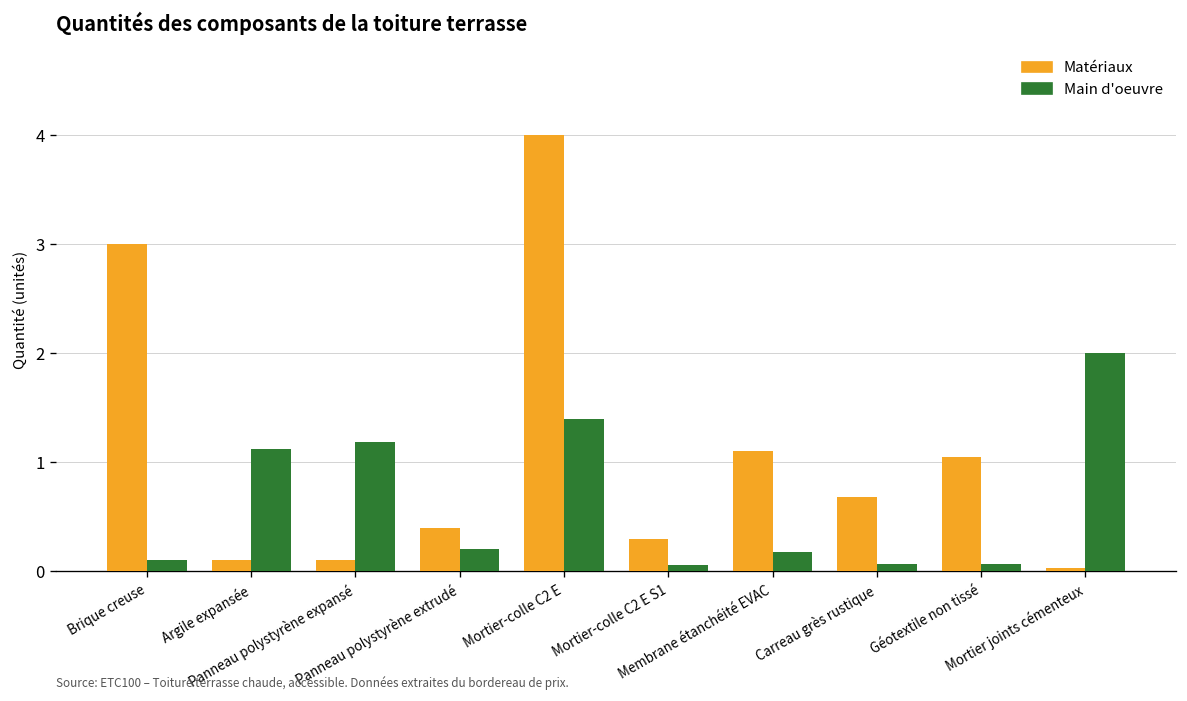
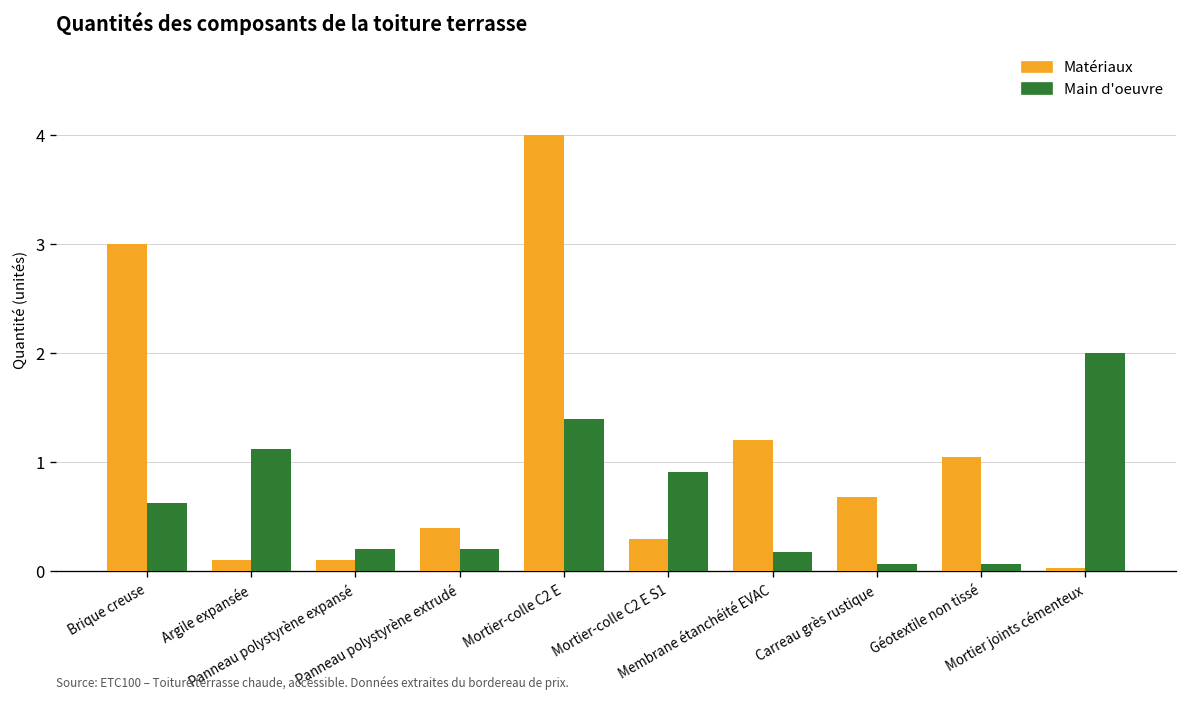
  {
    "Matériaux": {
      "Brique creuse": 3.0,
      "Argile expansée": 0.1,
      "Panneau polystyrène expansé": 0.1,
      "Panneau polystyrène extrudé": 0.4,
      "Mortier-colle C2 E": 4.0,
      "Mortier-colle C2 E S1": 0.3,
-     "Membrane étanchéité EVAC": 1.1,
+     "Membrane étanchéité EVAC": 1.2,
      "Carreau grès rustique": 0.7,
      "Géotextile non tissé": 1.1,
      "Mortier joints cémenteux": 0.0
    },
    "Main d'oeuvre": {
-     "Brique creuse": 0.1,
+     "Brique creuse": 0.6,
      "Argile expansée": 1.1,
-     "Panneau polystyrène expansé": 1.2,
+     "Panneau polystyrène expansé": 0.2,
      "Panneau polystyrène extrudé": 0.2,
      "Mortier-colle C2 E": 1.4,
-     "Mortier-colle C2 E S1": 0.1,
+     "Mortier-colle C2 E S1": 0.9,
      "Membrane étanchéité EVAC": 0.2,
      "Carreau grès rustique": 0.1,
      "Géotextile non tissé": 0.1,
      "Mortier joints cémenteux": 2.0
    }
  }
